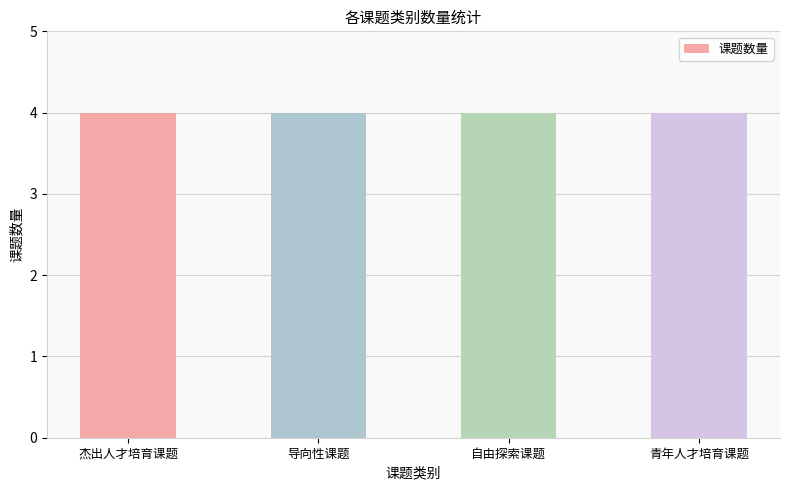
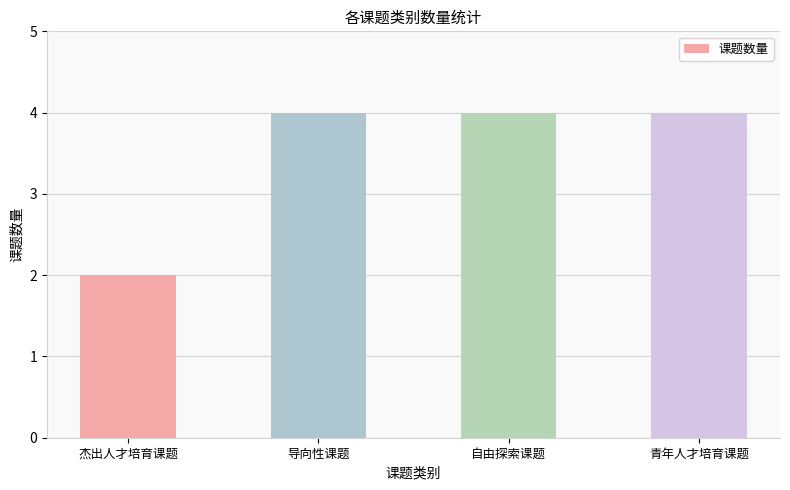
  {
-   "杰出人才培育课题": 4,
+   "杰出人才培育课题": 2,
    "导向性课题": 4,
    "自由探索课题": 4,
    "青年人才培育课题": 4
  }
